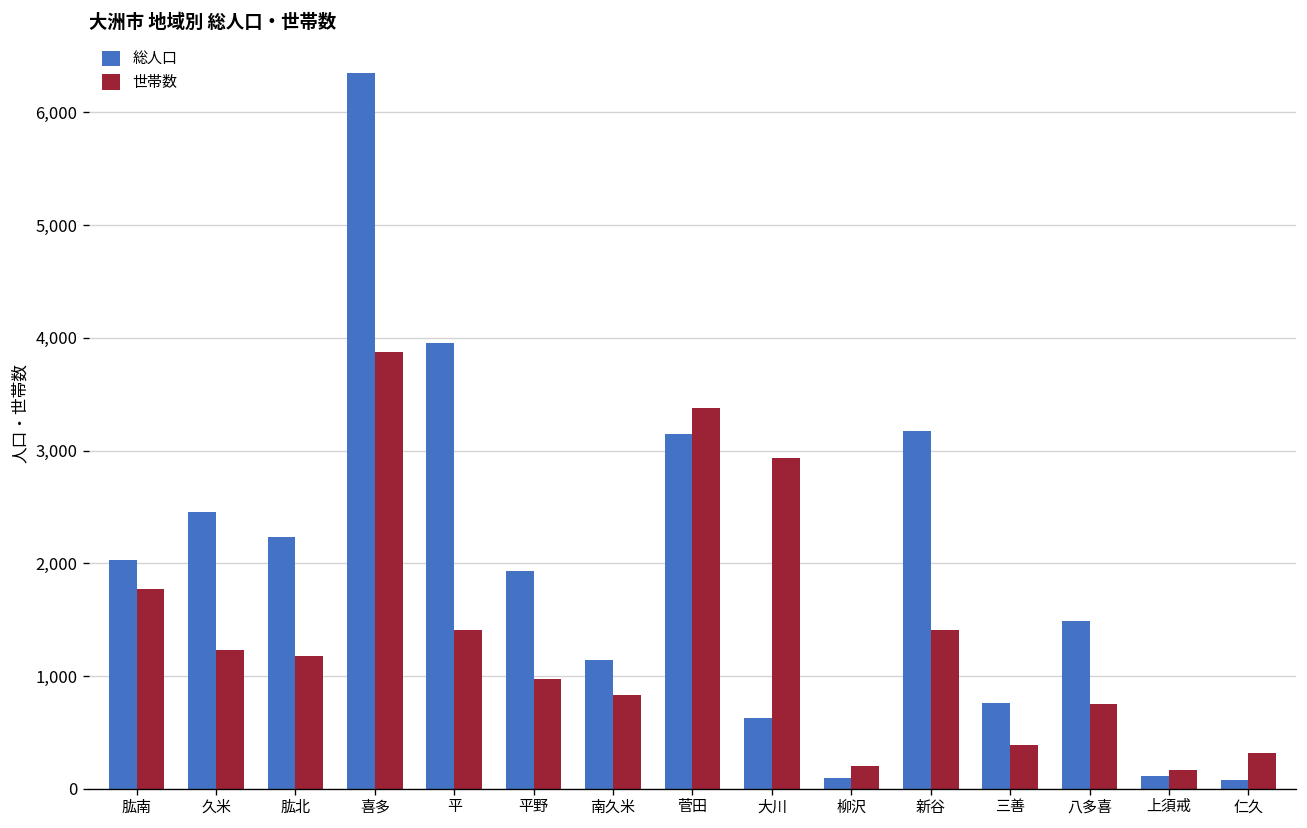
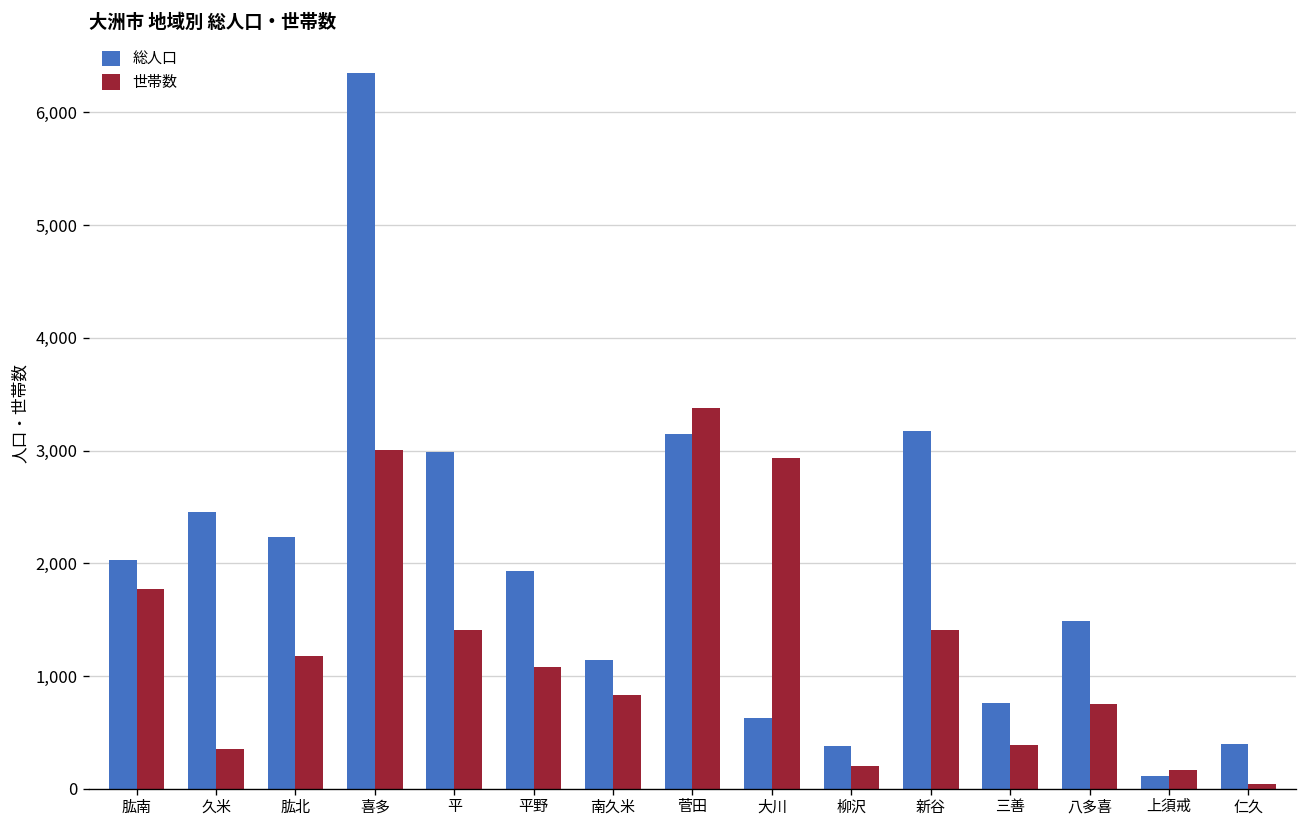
  {
    "総人口": {
      "肱南": "2,000",
      "久米": "2,500",
      "肱北": "2,200",
      "喜多": "6,300",
-     "平": "4,000",
+     "平": "3,000",
      "平野": "1,900",
      "南久米": "1,100",
      "菅田": "3,200",
      "大川": "600",
-     "柳沢": "100",
+     "柳沢": "400",
      "新谷": "3,200",
      "三善": "800",
      "八多喜": "1,500",
      "上須戒": "100",
-     "仁久": "100"
+     "仁久": "400"
    },
    "世帯数": {
      "肱南": "1,800",
-     "久米": "1,200",
+     "久米": "400",
      "肱北": "1,200",
-     "喜多": "3,900",
+     "喜多": "3,000",
      "平": "1,400",
-     "平野": "1,000",
+     "平野": "1,100",
      "南久米": "800",
      "菅田": "3,400",
      "大川": "2,900",
      "柳沢": "200",
      "新谷": "1,400",
      "三善": "400",
      "八多喜": "800",
      "上須戒": "200",
-     "仁久": "300"
+     "仁久": "0"
    }
  }
